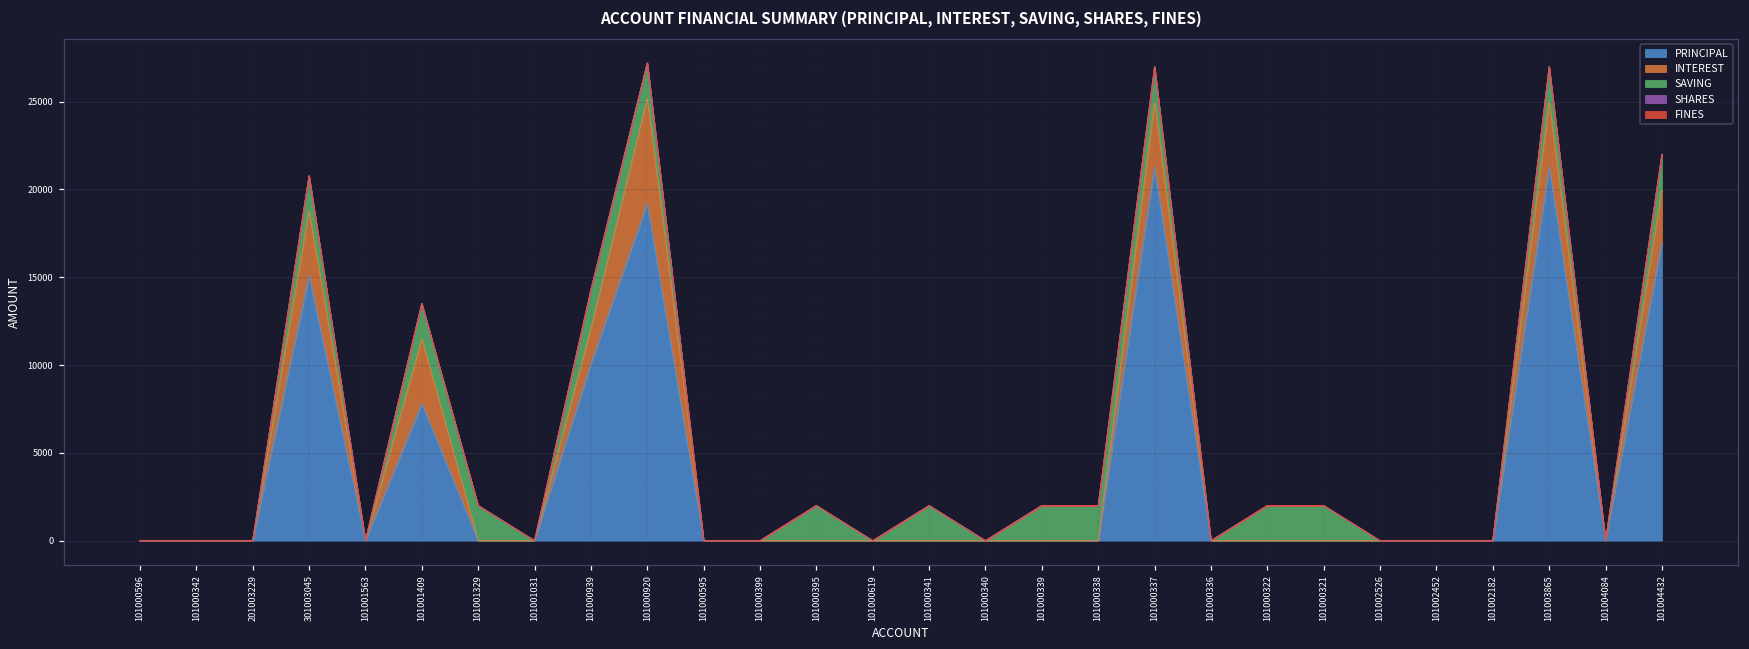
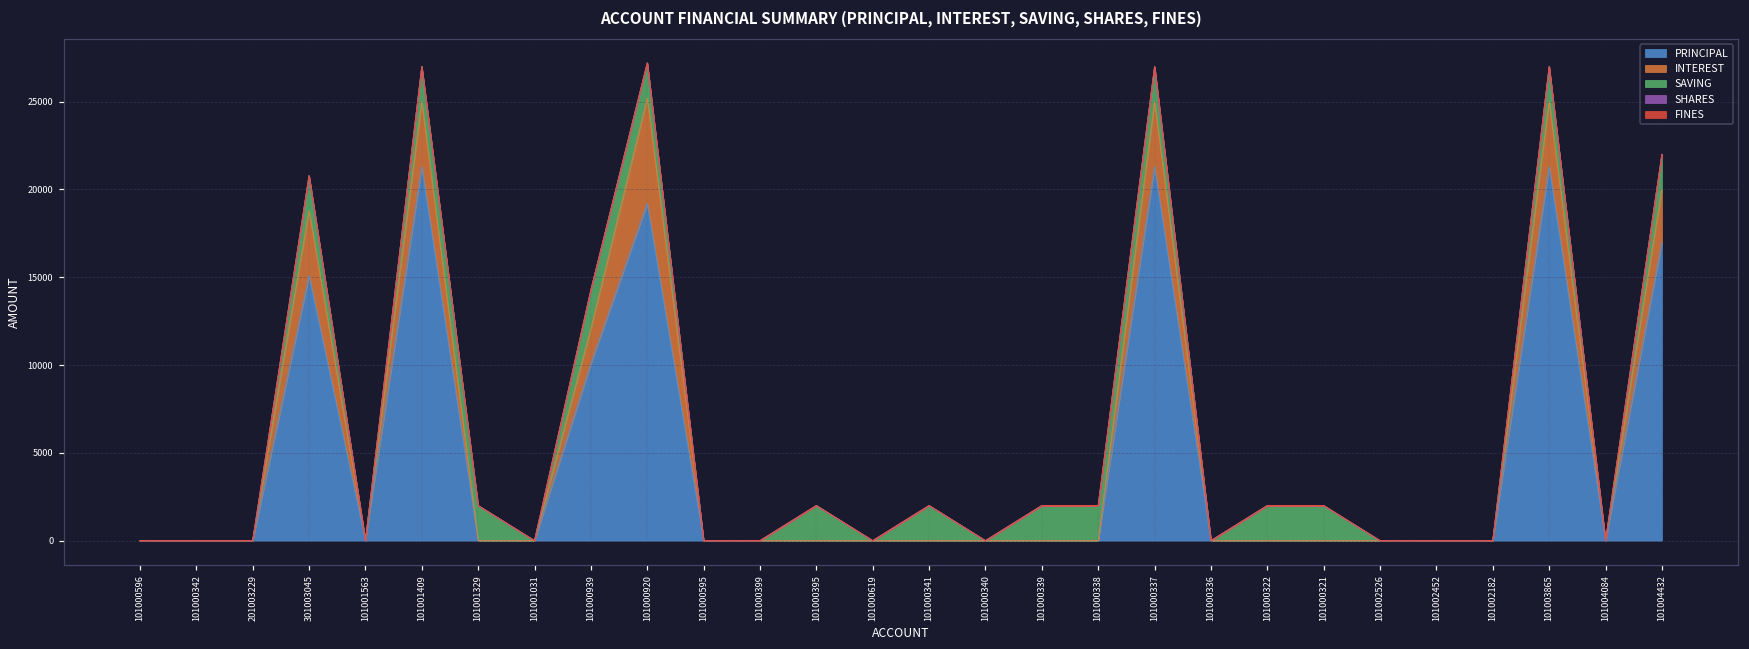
  {
    "PRINCIPAL": {
      "301003045": 15100,
-     "101001409": 7800,
+     "101001409": 21300,
      "101000939": 10100,
      "101000920": 19200,
      "101000337": 21300,
      "101003865": 21300,
      "101004432": 17000
    }
  }
